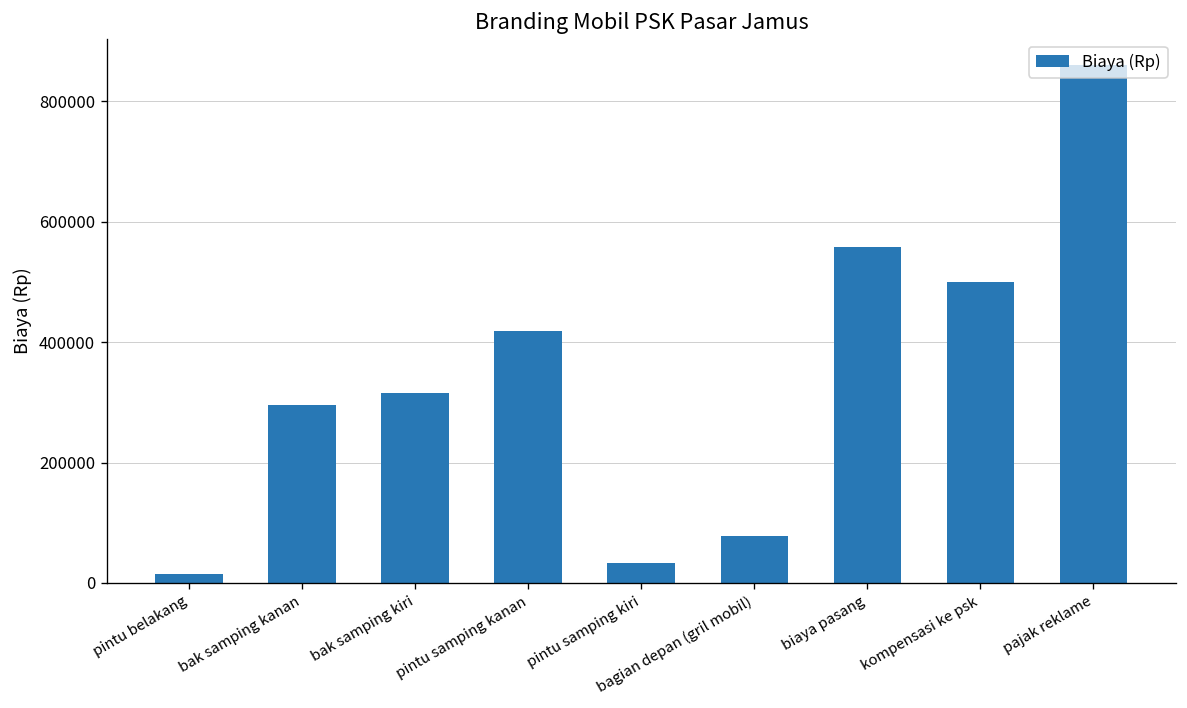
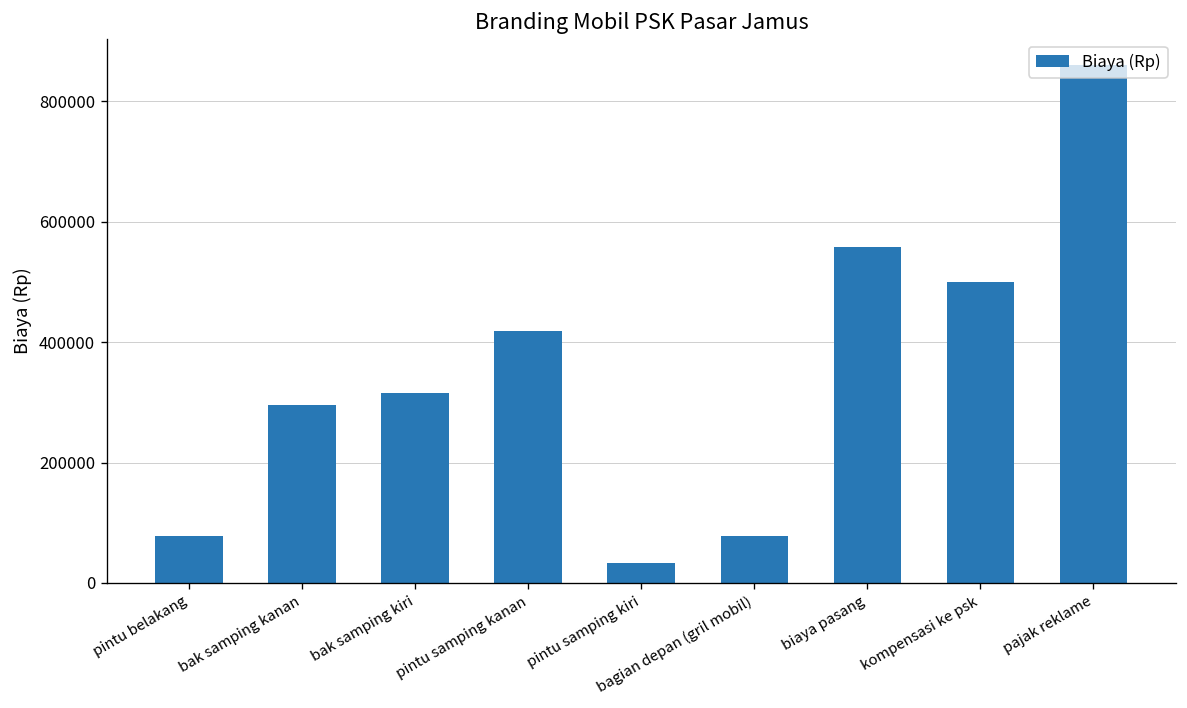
  {
-   "pintu belakang": 10000,
+   "pintu belakang": 80000,
    "bak samping kanan": 300000,
    "bak samping kiri": 320000,
    "pintu samping kanan": 420000,
    "pintu samping kiri": 30000,
    "bagian depan (gril mobil)": 80000,
    "biaya pasang": 560000,
    "kompensasi ke psk": 500000
  }
